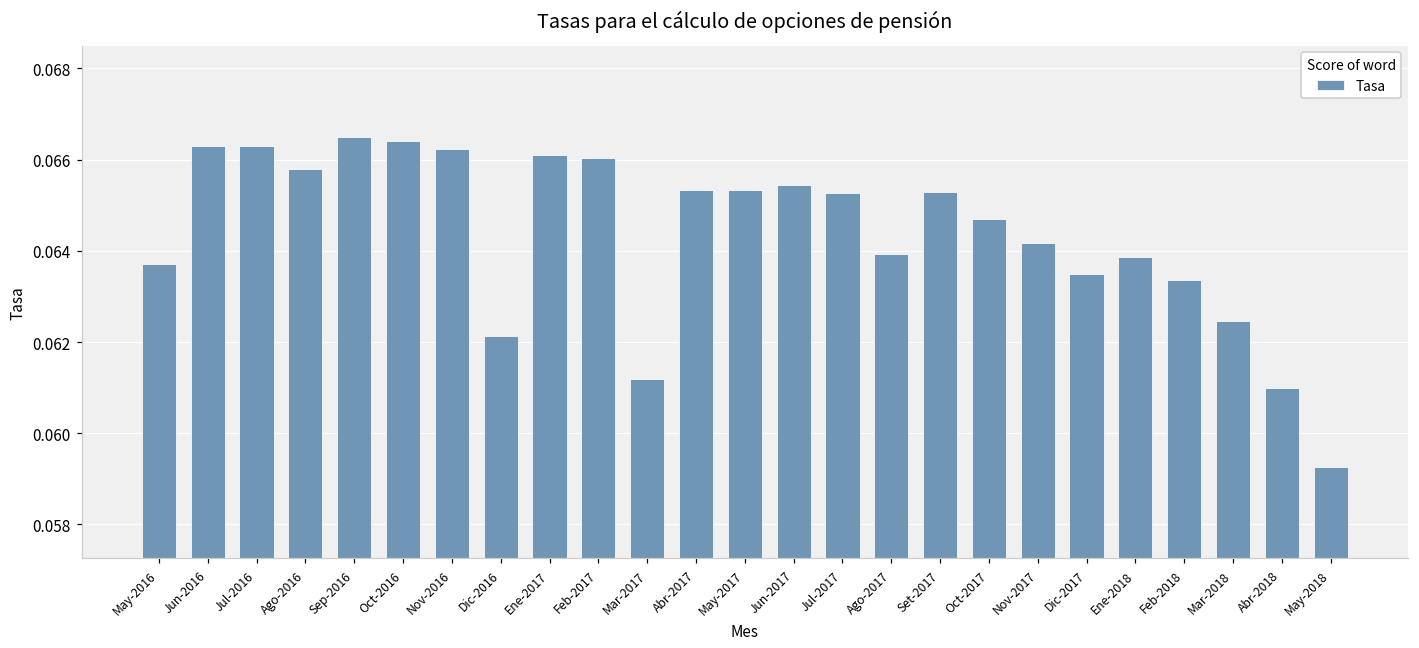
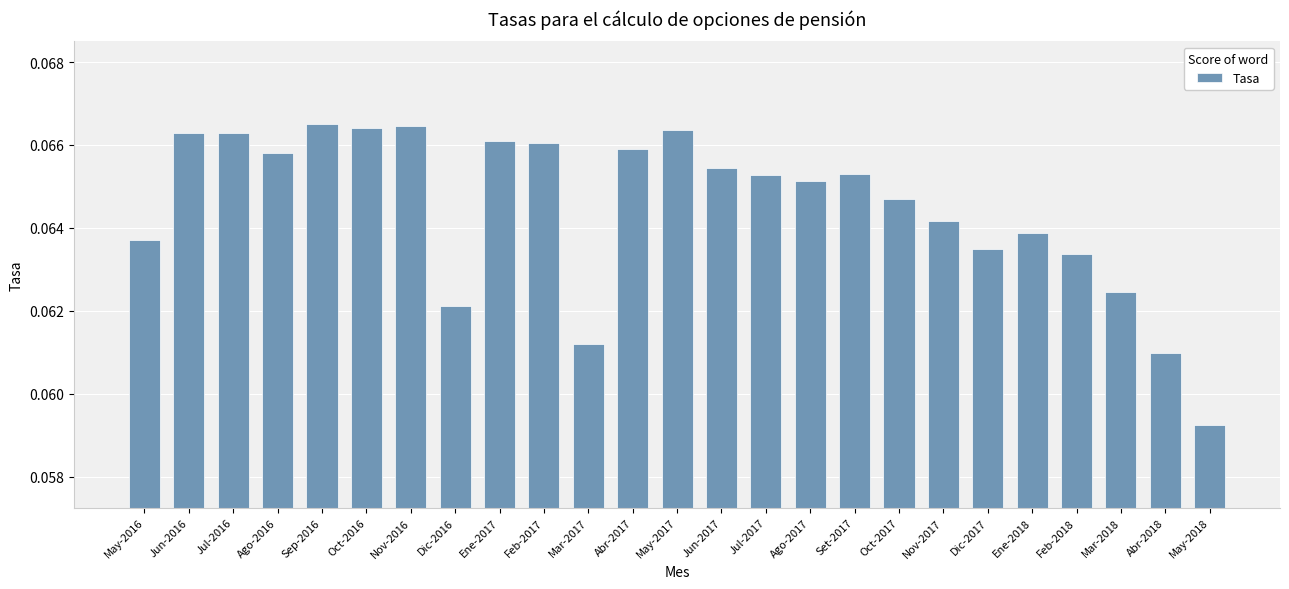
  {
    "May-2016": 0.0637,
    "Jun-2016": 0.0663,
    "Jul-2016": 0.0663,
    "Ago-2016": 0.0658,
    "Sep-2016": 0.0665,
    "Oct-2016": 0.0664,
-   "Nov-2016": 0.0662,
+   "Nov-2016": 0.0665,
    "Dic-2016": 0.0621,
    "Ene-2017": 0.0661,
    "Feb-2017": 0.0660,
    "Mar-2017": 0.0612,
-   "Abr-2017": 0.0653,
-   "May-2017": 0.0653,
+   "Abr-2017": 0.0659,
+   "May-2017": 0.0664,
    "Jun-2017": 0.0654,
    "Jul-2017": 0.0653,
-   "Ago-2017": 0.0639,
+   "Ago-2017": 0.0651,
    "Set-2017": 0.0653,
    "Oct-2017": 0.0647,
    "Nov-2017": 0.0642,
    "Dic-2017": 0.0635,
    "Ene-2018": 0.0639,
    "Feb-2018": 0.0634,
    "Mar-2018": 0.0625,
    "Abr-2018": 0.0610,
    "May-2018": 0.0593
  }
